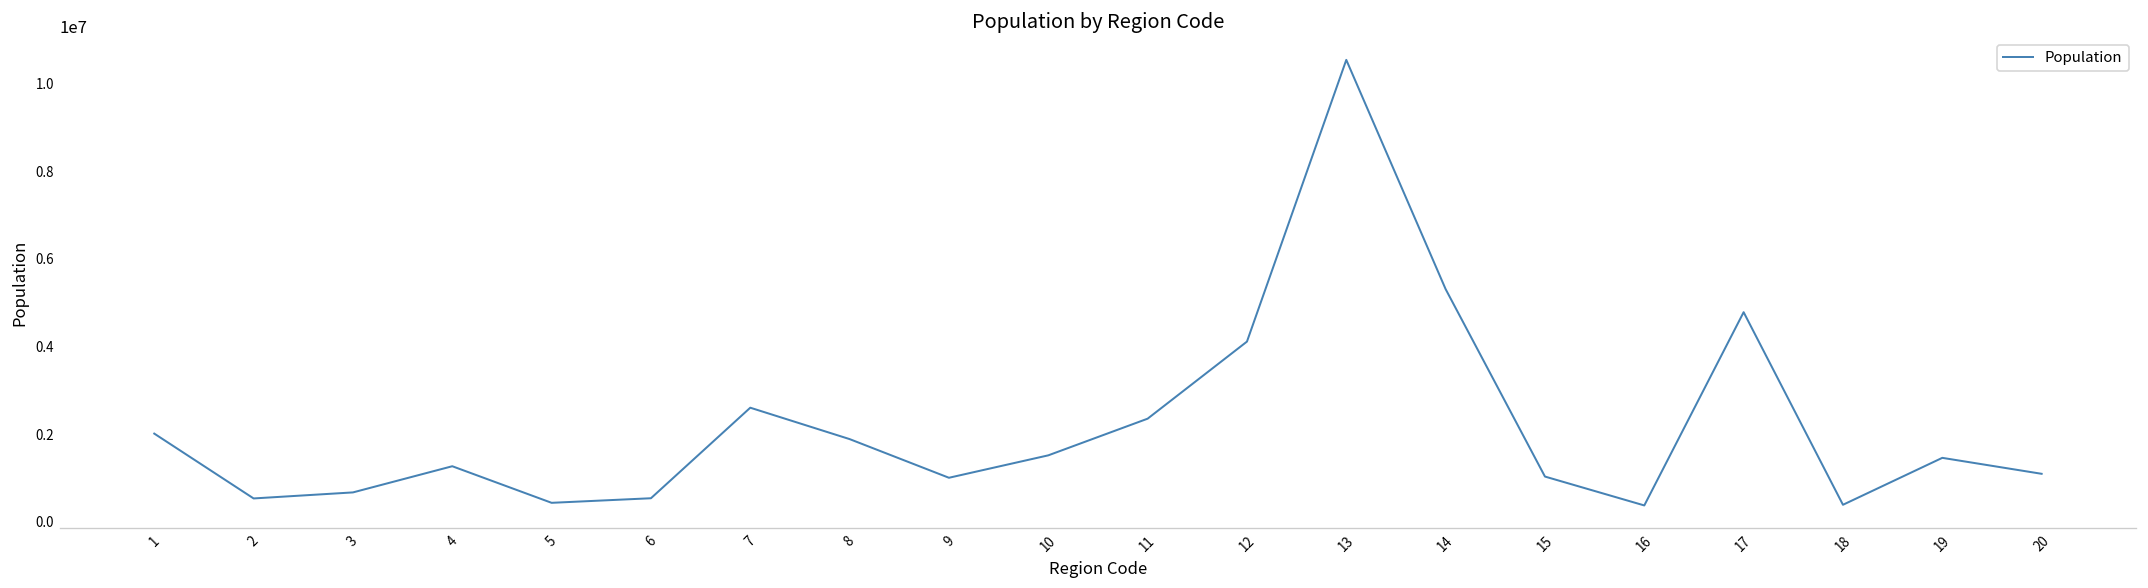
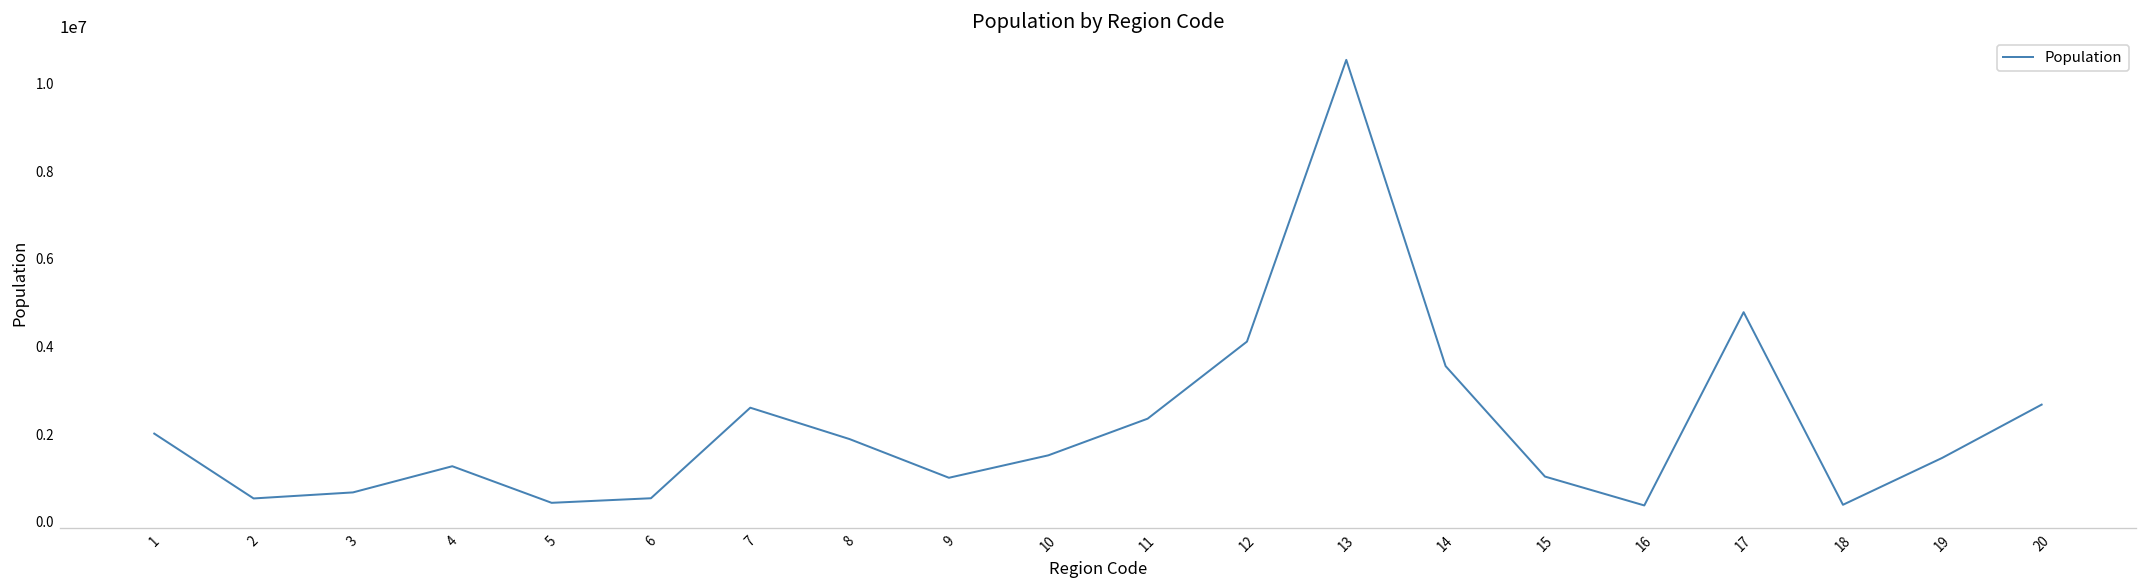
  {
    "1": 2000000,
    "2": 500000,
    "3": 700000,
    "4": 1300000,
    "5": 400000,
    "6": 500000,
    "7": 2600000,
    "8": 1900000,
    "9": 1000000,
    "10": 1500000,
    "11": 2400000,
    "12": 4100000,
    "13": 10500000,
-   "14": 5300000,
+   "14": 3600000,
    "15": 1000000,
    "16": 400000,
    "17": 4800000,
    "18": 400000,
    "19": 1500000,
-   "20": 1100000
+   "20": 2700000
  }
